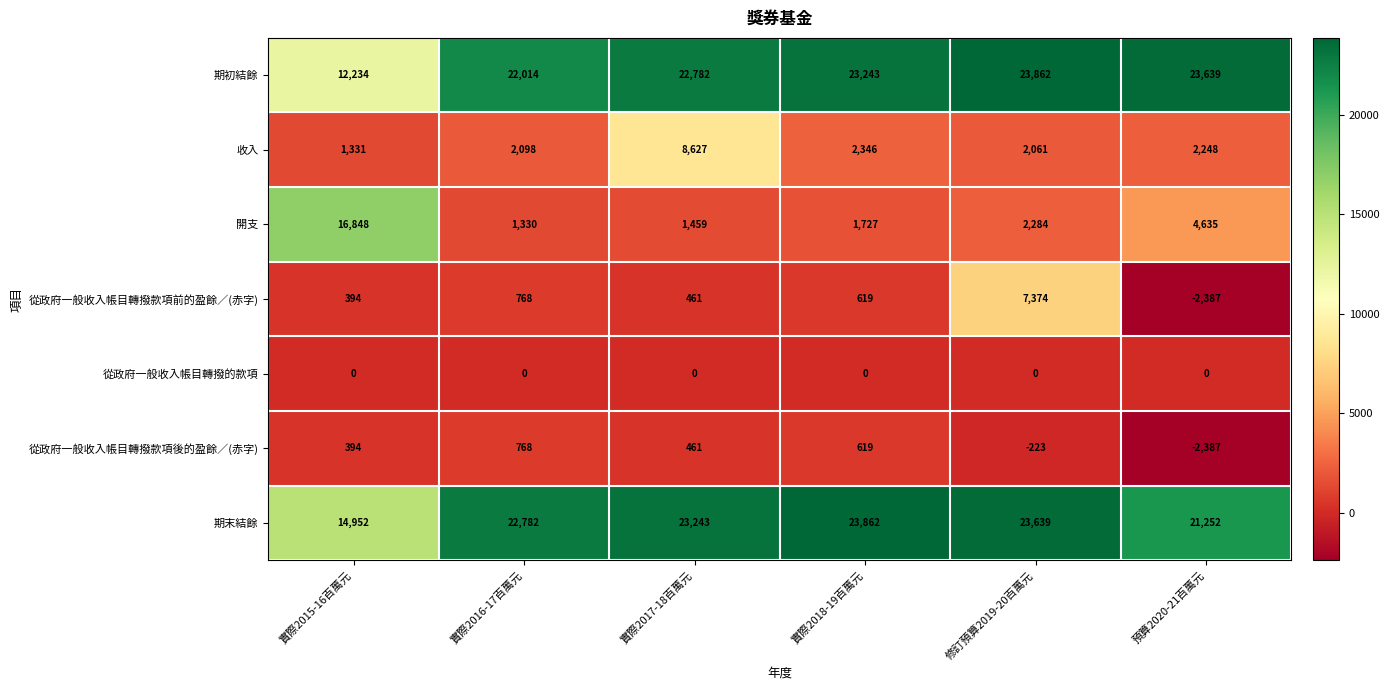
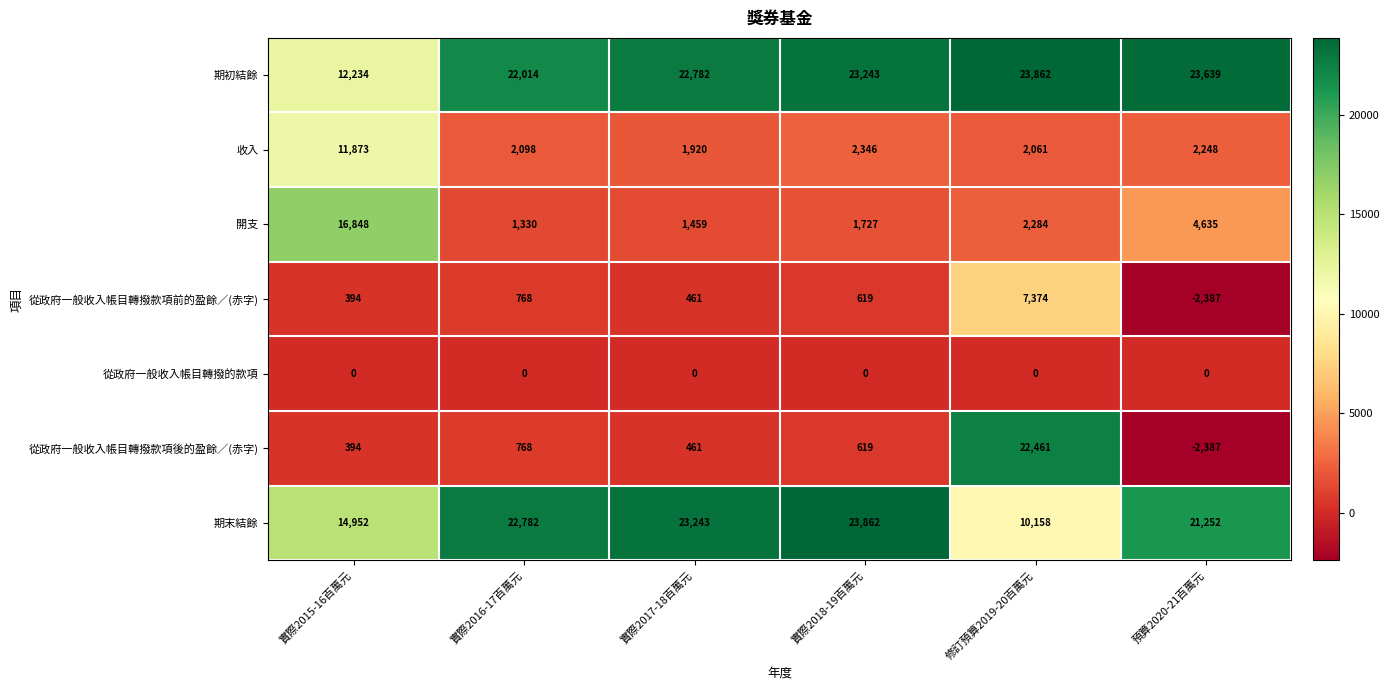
  {
    "期初結餘": {
      "實際2015-16百萬元": "12,234",
      "實際2016-17百萬元": "22,014",
      "實際2017-18百萬元": "22,782",
      "實際2018-19百萬元": "23,243",
      "修訂預算2019-20百萬元": "23,862",
      "預算2020-21百萬元": "23,639"
    },
    "收入": {
-     "實際2015-16百萬元": "1,331",
+     "實際2015-16百萬元": "11,873",
      "實際2016-17百萬元": "2,098",
-     "實際2017-18百萬元": "8,627",
+     "實際2017-18百萬元": "1,920",
      "實際2018-19百萬元": "2,346",
      "修訂預算2019-20百萬元": "2,061",
      "預算2020-21百萬元": "2,248"
    },
    "開支": {
      "實際2015-16百萬元": "16,848",
      "實際2016-17百萬元": "1,330",
      "實際2017-18百萬元": "1,459",
      "實際2018-19百萬元": "1,727",
      "修訂預算2019-20百萬元": "2,284",
      "預算2020-21百萬元": "4,635"
    },
    "從政府一般收入帳目轉撥款項前的盈餘／(赤字)": {
      "實際2015-16百萬元": "394",
      "實際2016-17百萬元": "768",
      "實際2017-18百萬元": "461",
      "實際2018-19百萬元": "619",
      "修訂預算2019-20百萬元": "7,374",
      "預算2020-21百萬元": "-2,387"
    },
    "從政府一般收入帳目轉撥的款項": {
      "實際2015-16百萬元": "0",
      "實際2016-17百萬元": "0",
      "實際2017-18百萬元": "0",
      "實際2018-19百萬元": "0",
      "修訂預算2019-20百萬元": "0",
      "預算2020-21百萬元": "0"
    },
    "從政府一般收入帳目轉撥款項後的盈餘／(赤字)": {
      "實際2015-16百萬元": "394",
      "實際2016-17百萬元": "768",
      "實際2017-18百萬元": "461",
      "實際2018-19百萬元": "619",
-     "修訂預算2019-20百萬元": "-223",
+     "修訂預算2019-20百萬元": "22,461",
      "預算2020-21百萬元": "-2,387"
    },
    "期末結餘": {
      "實際2015-16百萬元": "14,952",
      "實際2016-17百萬元": "22,782",
      "實際2017-18百萬元": "23,243",
      "實際2018-19百萬元": "23,862",
-     "修訂預算2019-20百萬元": "23,639",
+     "修訂預算2019-20百萬元": "10,158",
      "預算2020-21百萬元": "21,252"
    }
  }
